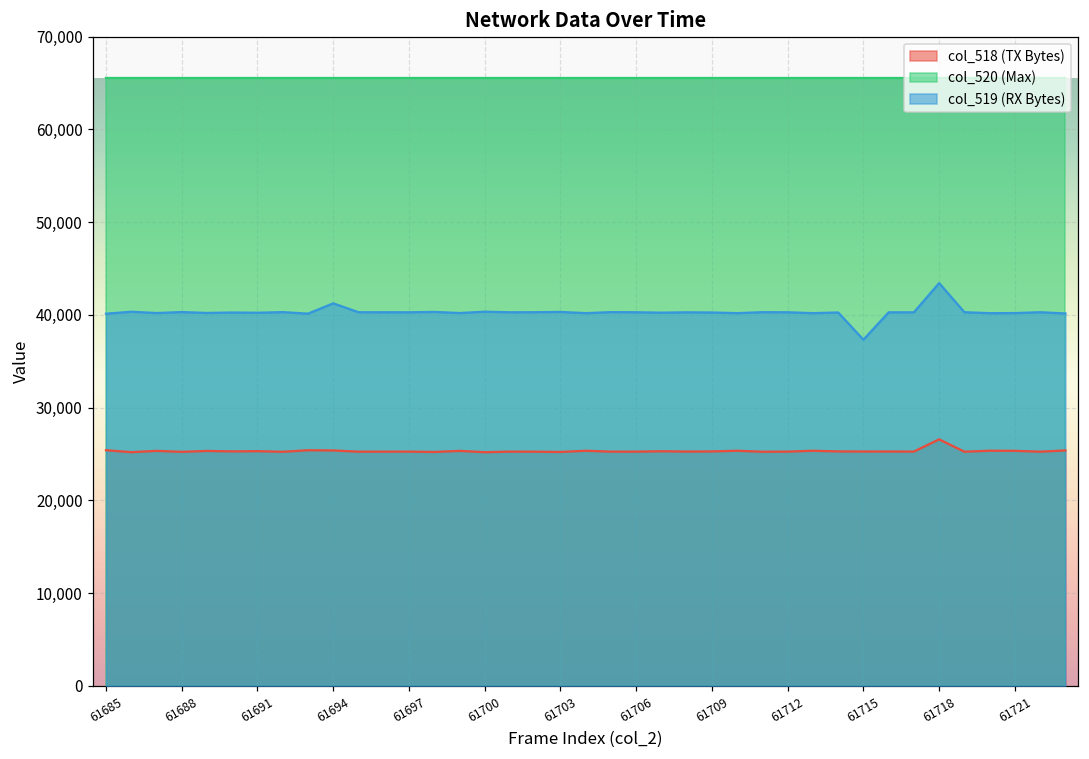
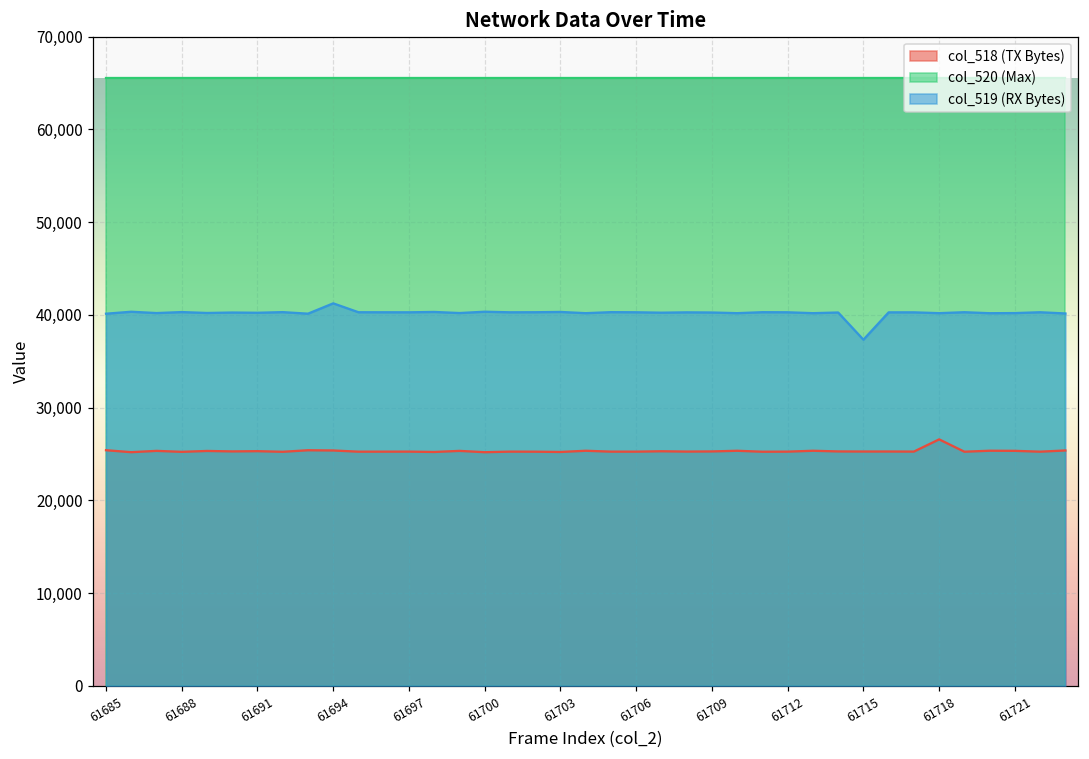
  {
    "col_518 (TX Bytes)": {
      "61685": "25,000",
      "61688": "25,000",
      "61691": "25,000",
      "61694": "25,000",
      "61697": "25,000",
      "61700": "25,000",
      "61703": "25,000",
      "61706": "25,000",
      "61709": "25,000",
      "61712": "25,000",
      "61715": "25,000",
      "61718": "27,000",
      "61721": "25,000"
    },
    "col_520 (Max)": {
      "61685": "66,000",
      "61688": "66,000",
      "61691": "66,000",
      "61694": "66,000",
      "61697": "66,000",
      "61700": "66,000",
      "61703": "66,000",
      "61706": "66,000",
      "61709": "66,000",
      "61712": "66,000",
      "61715": "66,000"
    },
    "col_519 (RX Bytes)": {
      "61685": "40,000",
      "61688": "40,000",
      "61691": "40,000",
      "61694": "41,000",
      "61697": "40,000",
      "61700": "40,000",
      "61703": "40,000",
      "61706": "40,000",
      "61709": "40,000",
      "61712": "40,000",
      "61715": "37,000",
-     "61718": "43,000",
+     "61718": "40,000",
      "61721": "40,000"
    }
  }
